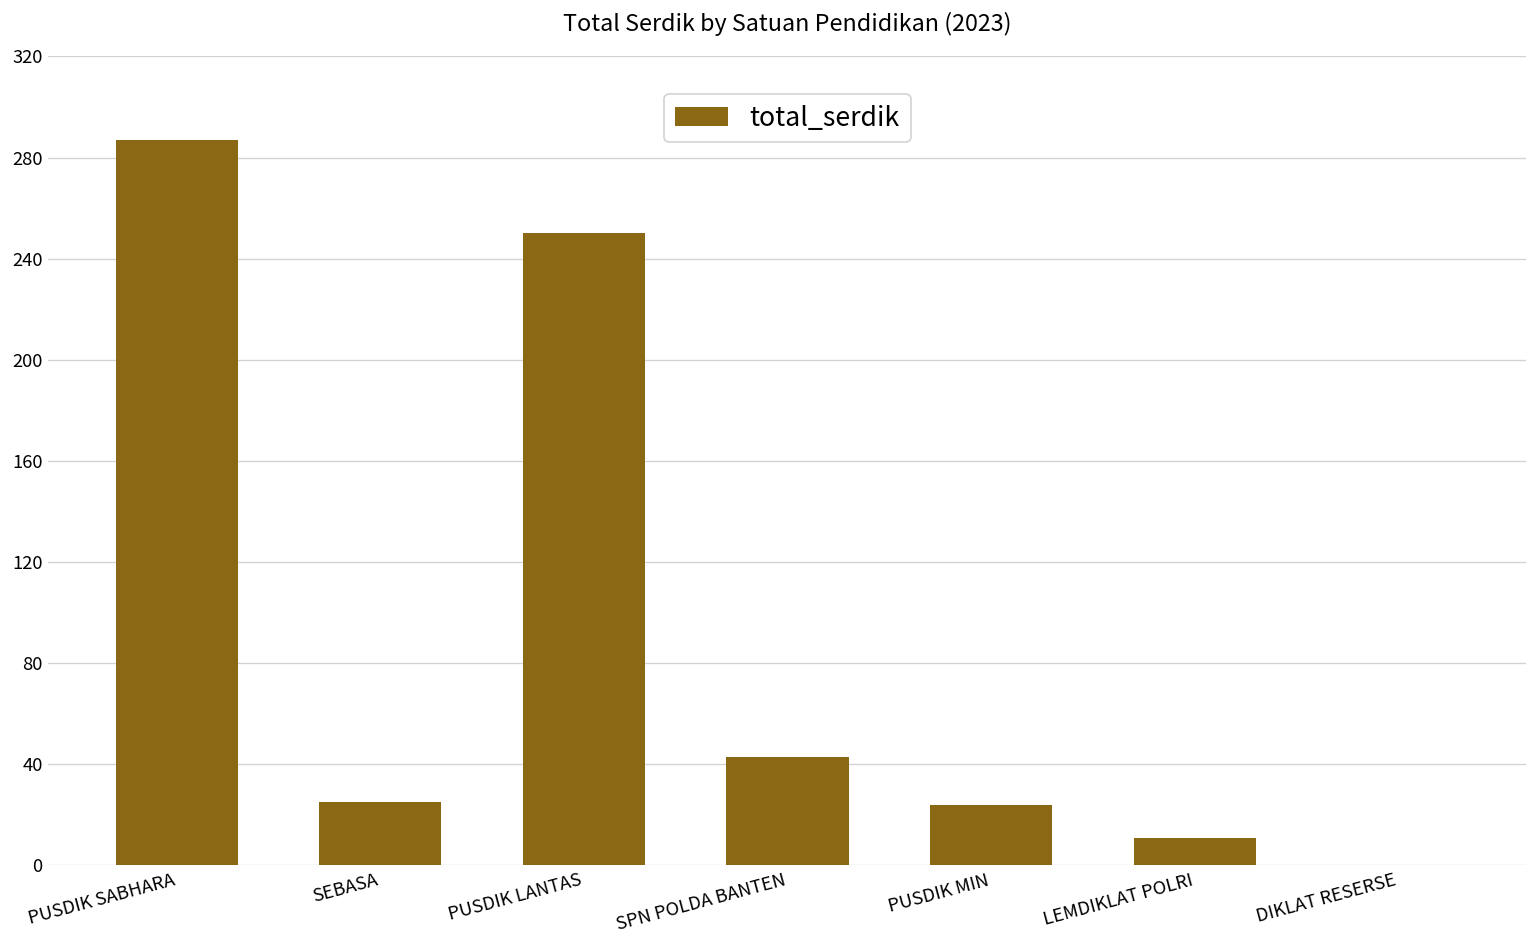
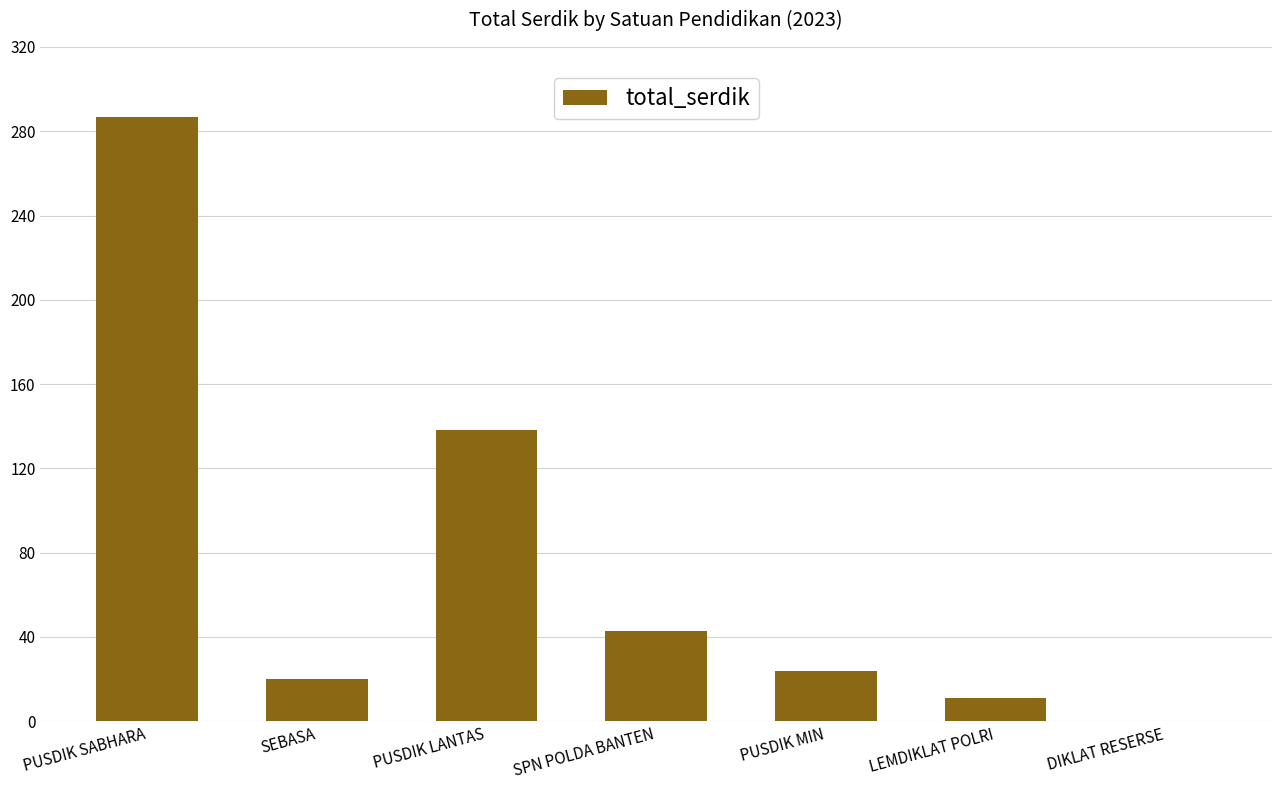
  {
    "PUSDIK SABHARA": 287,
-   "SEBASA": 25,
-   "PUSDIK LANTAS": 250,
+   "SEBASA": 20,
+   "PUSDIK LANTAS": 138,
    "SPN POLDA BANTEN": 43,
    "PUSDIK MIN": 24,
    "LEMDIKLAT POLRI": 11,
    "DIKLAT RESERSE": 0
  }
